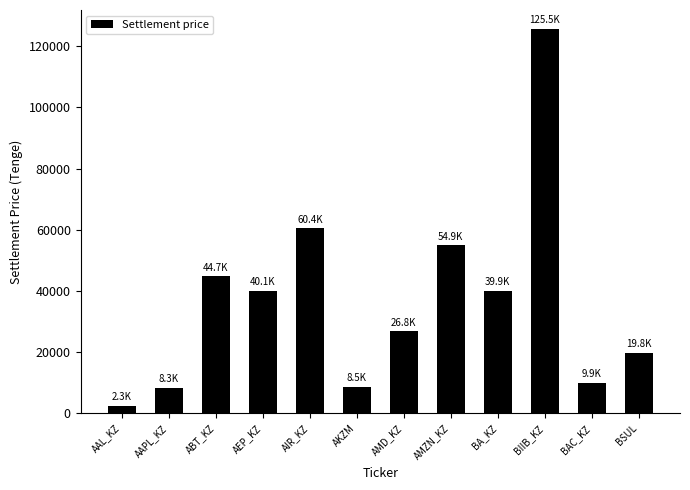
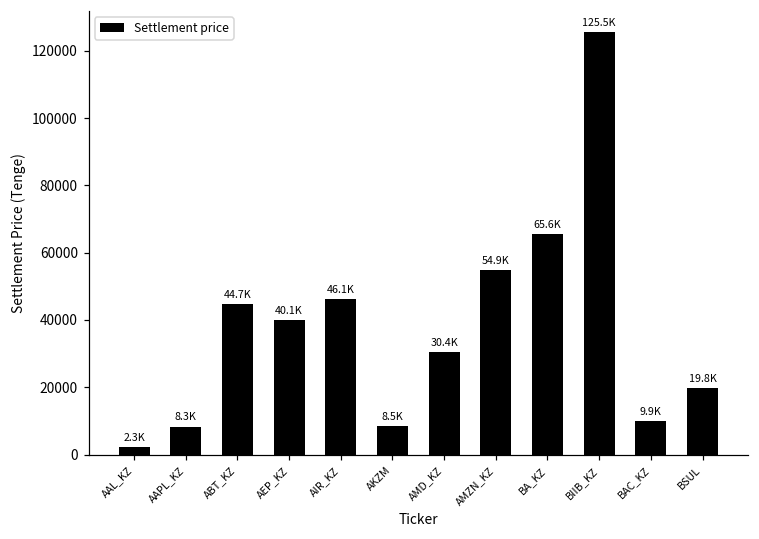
  {
    "AAL_KZ": "2.3K",
    "AAPL_KZ": "8.3K",
    "ABT_KZ": "44.7K",
    "AEP_KZ": "40.1K",
-   "AIR_KZ": "60.4K",
+   "AIR_KZ": "46.1K",
    "AKZM": "8.5K",
-   "AMD_KZ": "26.8K",
+   "AMD_KZ": "30.4K",
    "AMZN_KZ": "54.9K",
-   "BA_KZ": "39.9K",
+   "BA_KZ": "65.6K",
    "BIIB_KZ": "125.5K",
    "BAC_KZ": "9.9K",
    "BSUL": "19.8K"
  }
